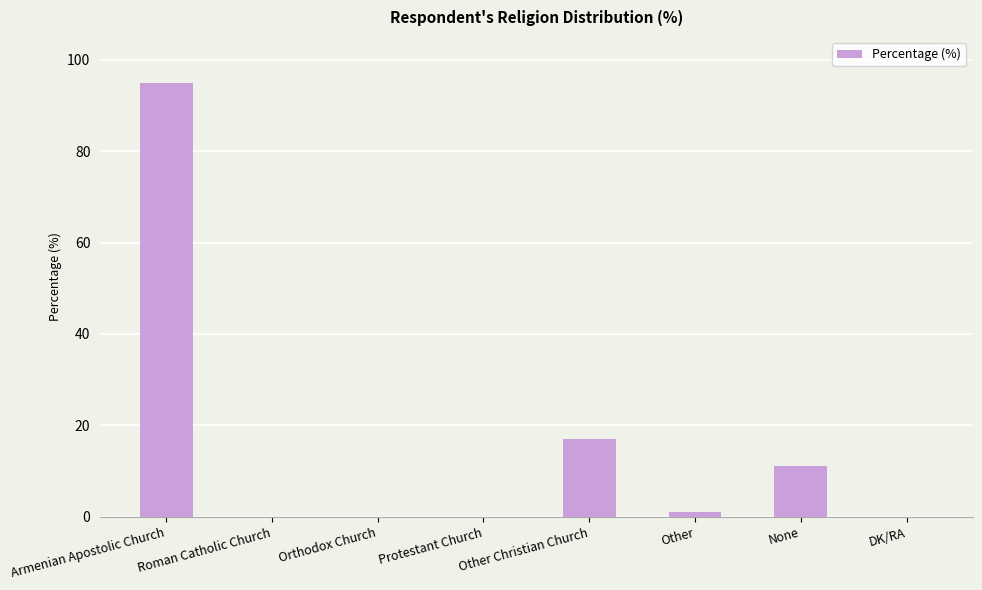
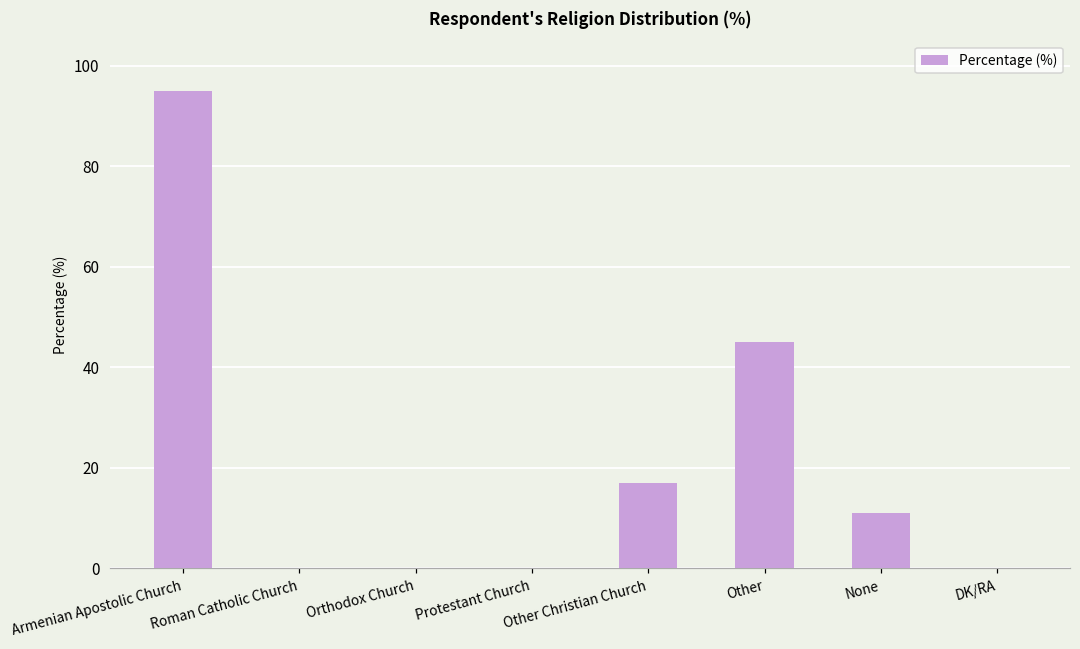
  {
    "Armenian Apostolic Church": 95,
    "Roman Catholic Church": 0,
    "Orthodox Church": 0,
    "Protestant Church": 0,
    "Other Christian Church": 17,
-   "Other": 1,
+   "Other": 45,
    "None": 11,
    "DK/RA": 0
  }
